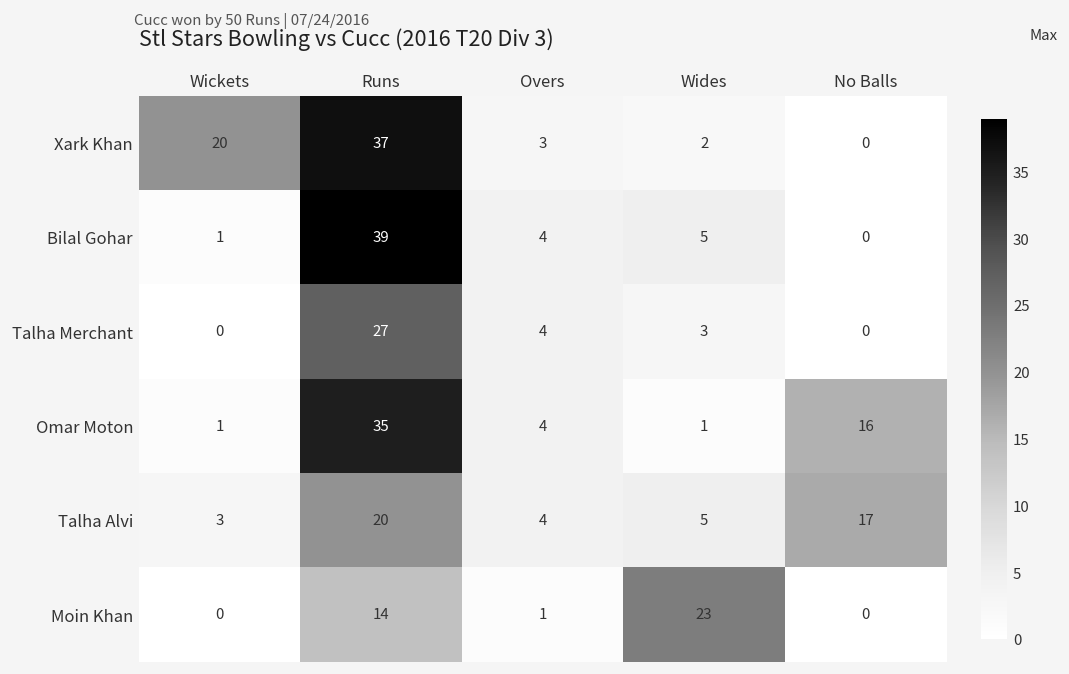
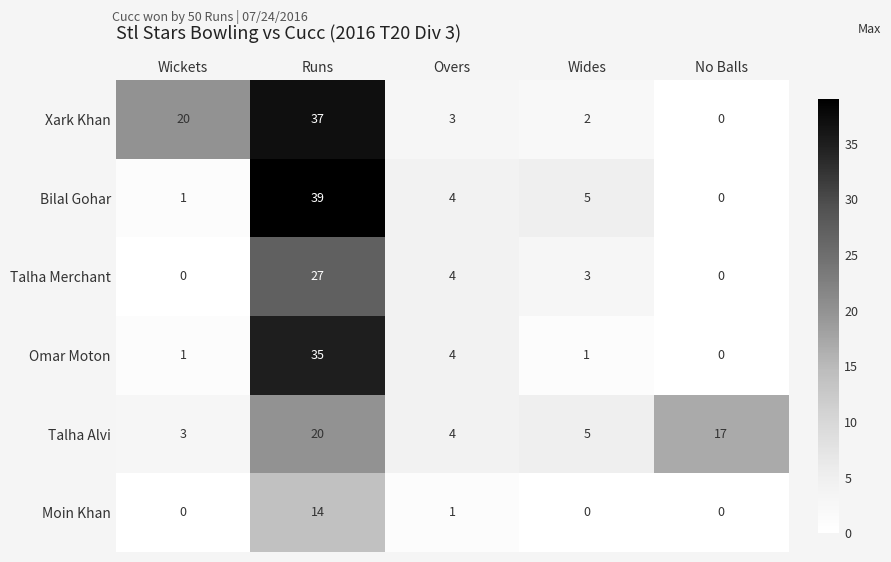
  {
    "Xark Khan": {
      "Wickets": 20,
      "Runs": 37,
      "Overs": 3,
      "Wides": 2,
      "No Balls": 0
    },
    "Bilal Gohar": {
      "Wickets": 1,
      "Runs": 39,
      "Overs": 4,
      "Wides": 5,
      "No Balls": 0
    },
    "Talha Merchant": {
      "Wickets": 0,
      "Runs": 27,
      "Overs": 4,
      "Wides": 3,
      "No Balls": 0
    },
    "Omar Moton": {
      "Wickets": 1,
      "Runs": 35,
      "Overs": 4,
      "Wides": 1,
-     "No Balls": 16
+     "No Balls": 0
    },
    "Talha Alvi": {
      "Wickets": 3,
      "Runs": 20,
      "Overs": 4,
      "Wides": 5,
      "No Balls": 17
    },
    "Moin Khan": {
      "Wickets": 0,
      "Runs": 14,
      "Overs": 1,
-     "Wides": 23,
+     "Wides": 0,
      "No Balls": 0
    }
  }
